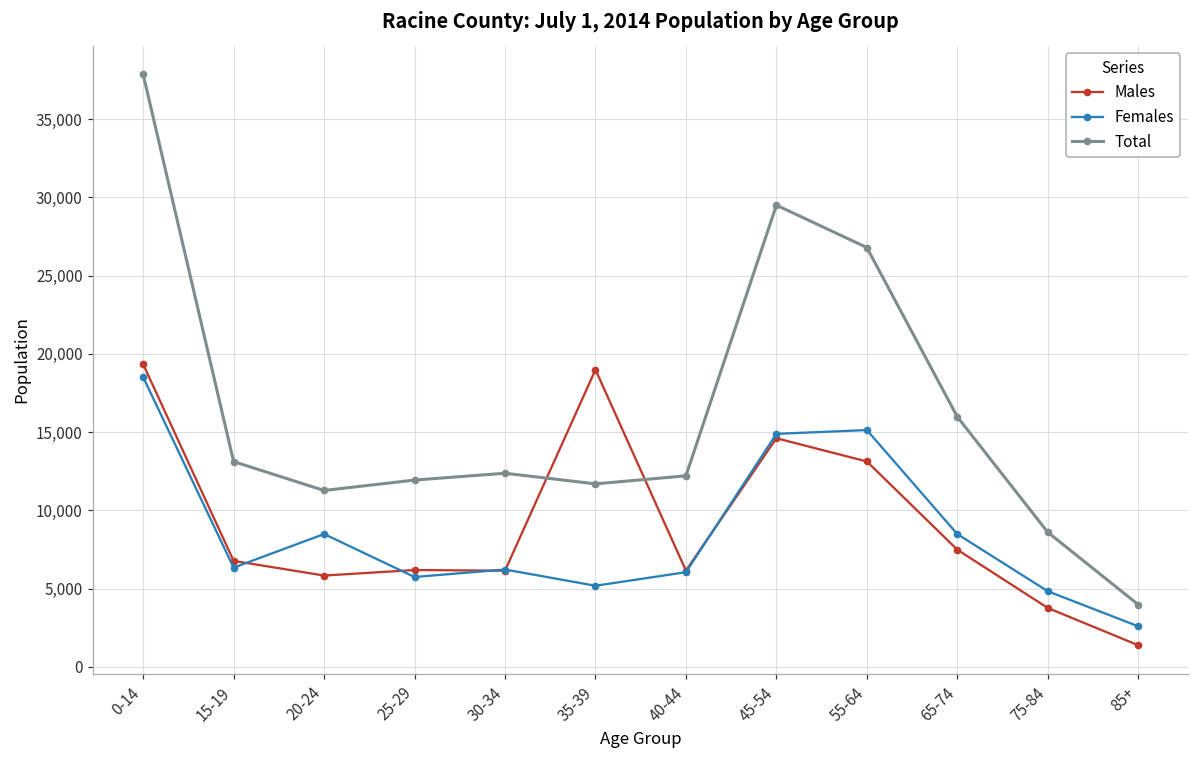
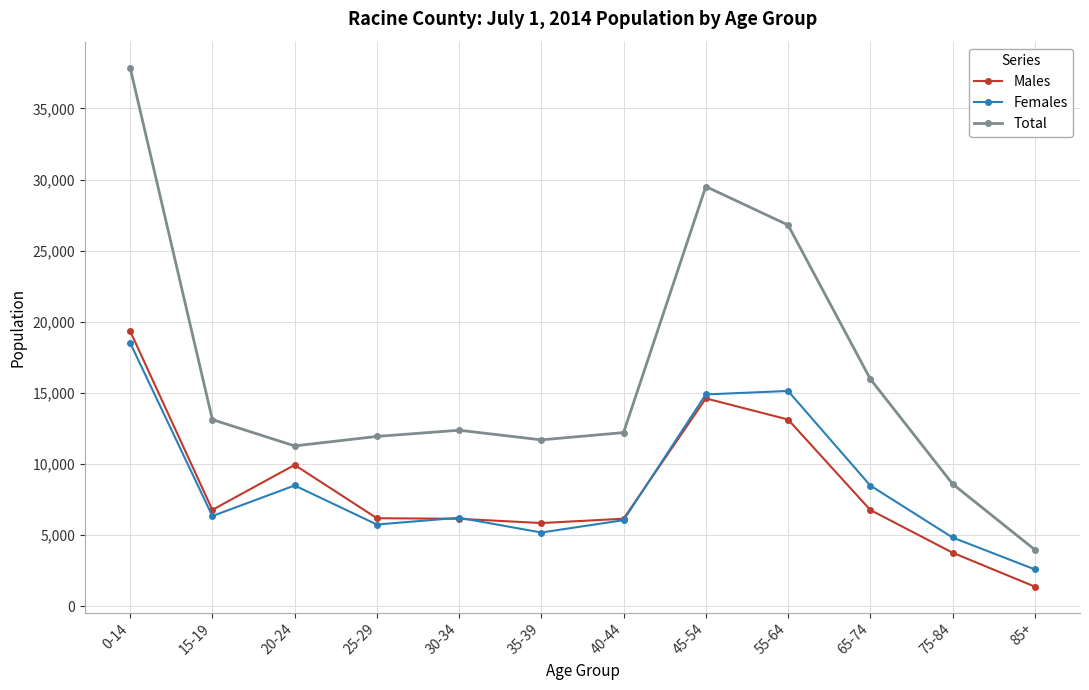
  {
    "Males": {
      "0-14": "19,300",
      "15-19": "6,800",
-     "20-24": "5,800",
+     "20-24": "9,900",
      "25-29": "6,200",
-     "35-39": "19,000",
+     "35-39": "5,900",
      "45-54": "14,600",
      "55-64": "13,100",
-     "65-74": "7,500",
+     "65-74": "6,800",
      "75-84": "3,800",
      "85+": "1,400"
    },
    "Females": {
      "0-14": "18,500",
      "15-19": "6,300",
      "20-24": "8,500",
      "25-29": "5,700",
      "35-39": "5,200",
      "45-54": "14,900",
      "55-64": "15,100",
      "65-74": "8,500",
      "75-84": "4,800",
      "85+": "2,600"
    },
    "Total": {
      "0-14": "37,900",
      "15-19": "13,100",
      "20-24": "11,300",
      "25-29": "11,900",
      "30-34": "12,400",
      "35-39": "11,700",
      "40-44": "12,200",
      "45-54": "29,500",
      "55-64": "26,800",
      "65-74": "16,000",
      "75-84": "8,600",
      "85+": "4,000"
    }
  }
